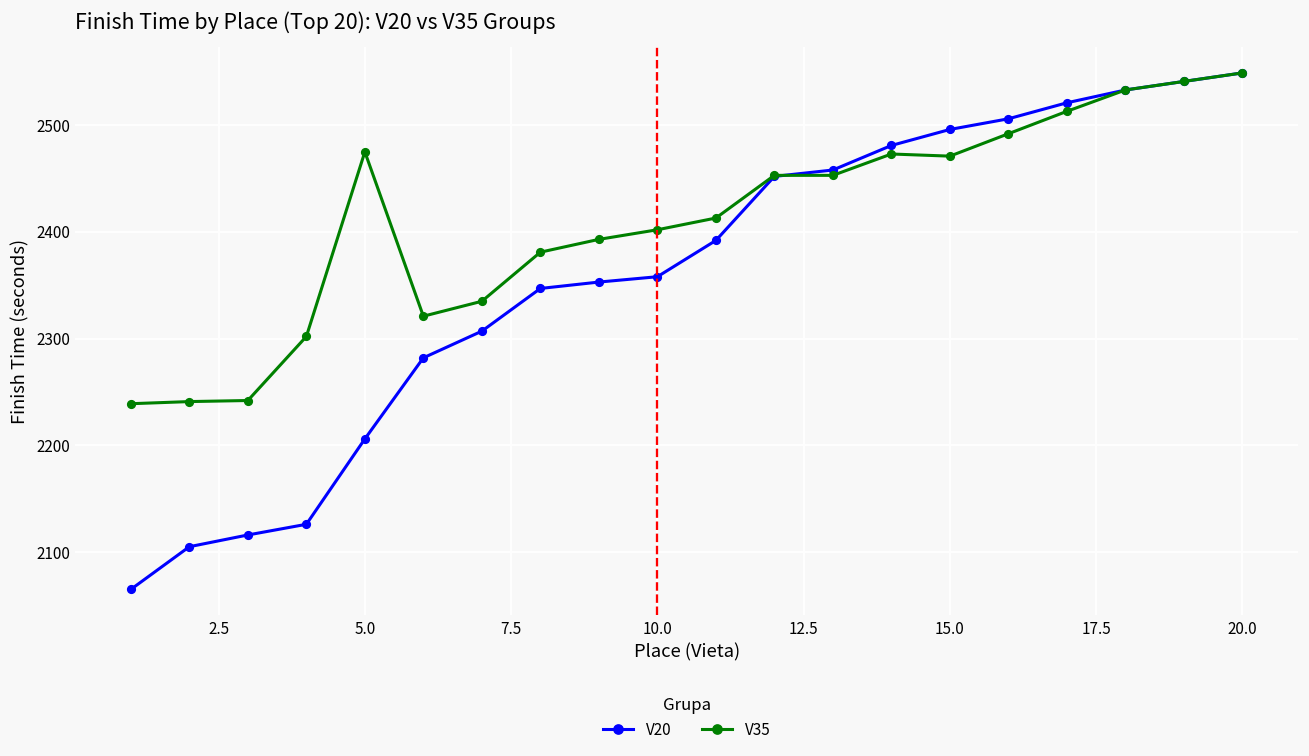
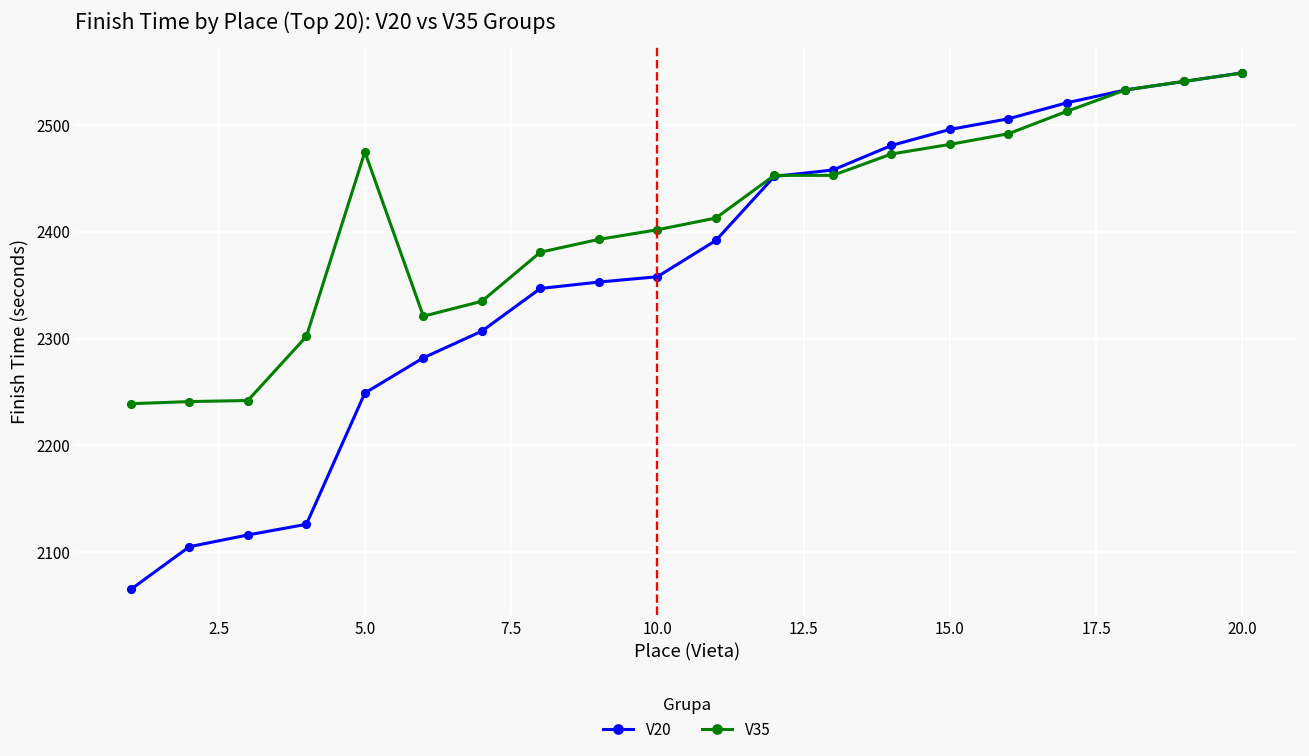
  {
    "V20": {
-     "5.0": 2210,
+     "5.0": 2250,
      "10.0": 2360,
      "15.0": 2500
    },
    "V35": {
      "5.0": 2480,
      "10.0": 2400,
-     "15.0": 2470
+     "15.0": 2480
    }
  }
